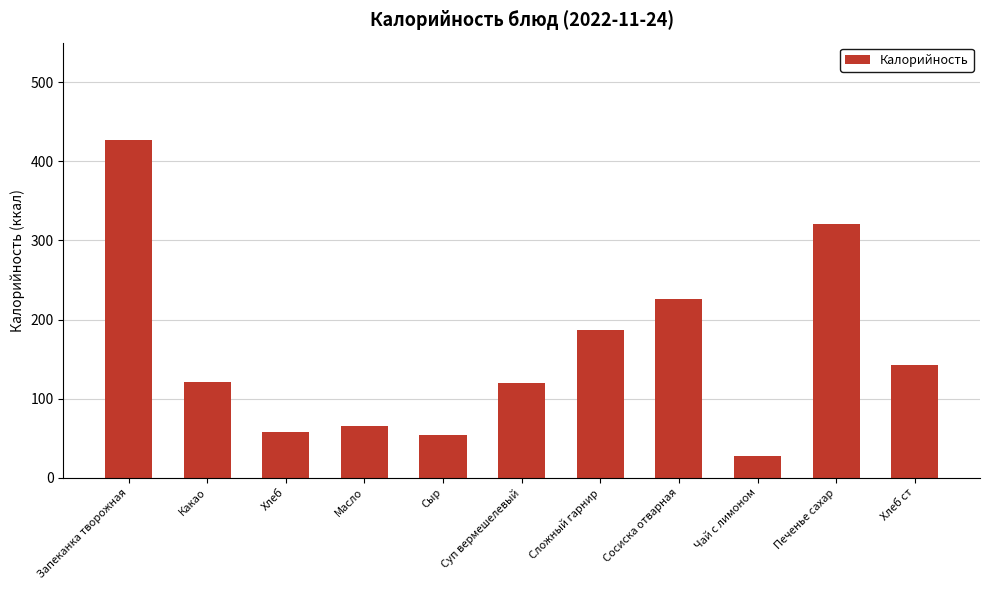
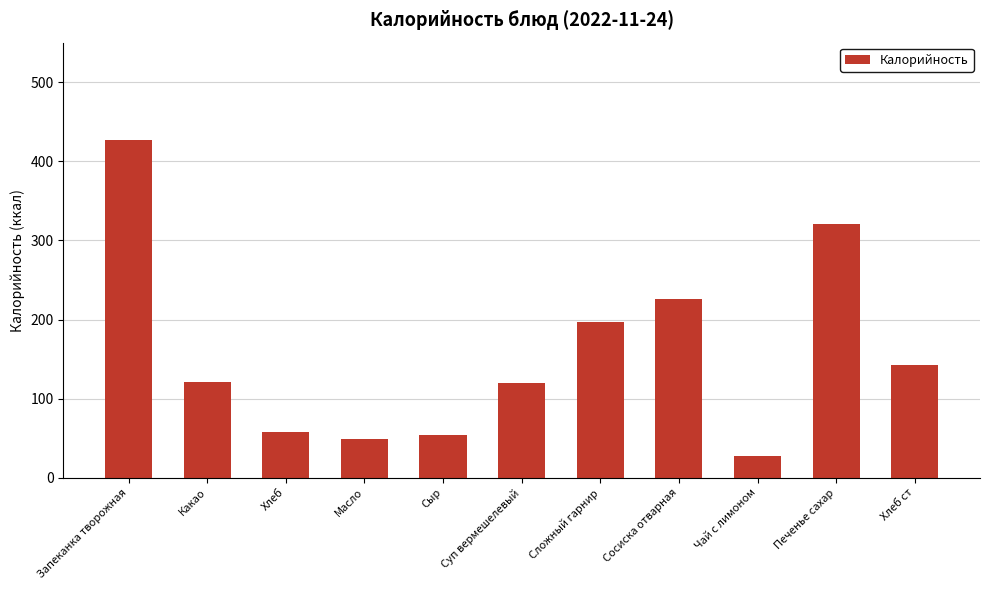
  {
    "Запеканка творожная": 430,
    "Какао": 120,
    "Хлеб": 60,
-   "Масло": 70,
+   "Масло": 50,
    "Сыр": 50,
    "Суп вермешелевый": 120,
-   "Сложный гарнир": 190,
+   "Сложный гарнир": 200,
    "Сосиска отварная": 230,
    "Чай с лимоном": 30,
    "Печенье сахар": 320,
    "Хлеб ст": 140
  }
